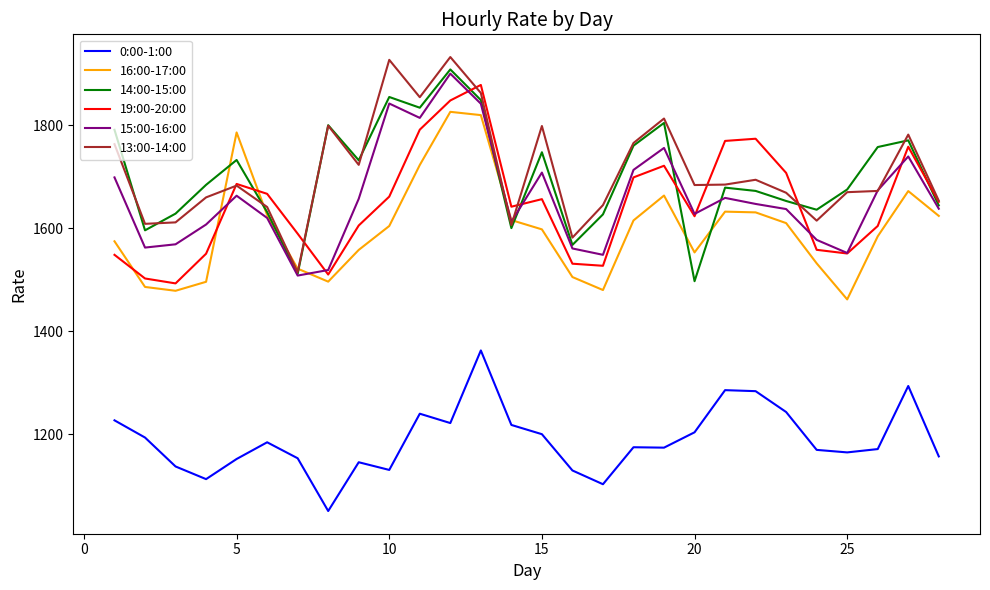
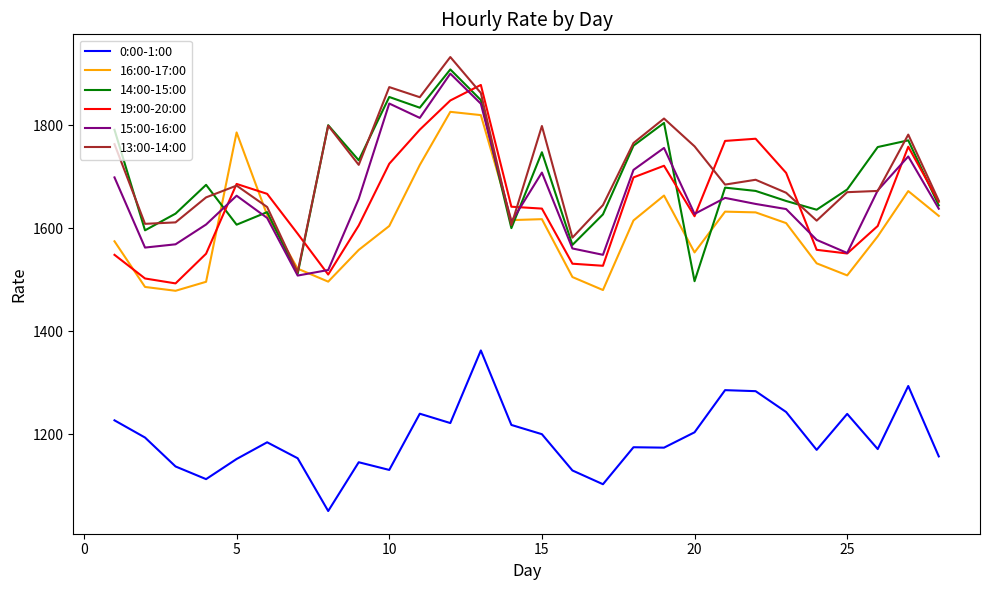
  {
    "0:00-1:00": {
      "5": 1150,
      "10": 1130,
      "15": 1200,
      "20": 1200,
-     "25": 1160
+     "25": 1240
    },
    "16:00-17:00": {
      "5": 1790,
      "10": 1600,
-     "15": 1600,
+     "15": 1620,
      "20": 1550,
-     "25": 1460
+     "25": 1510
    },
    "14:00-15:00": {
-     "5": 1730,
+     "5": 1610,
      "10": 1850,
      "15": 1750,
      "20": 1500,
      "25": 1680
    },
    "19:00-20:00": {
-     "10": 1660,
-     "15": 1660
+     "10": 1730,
+     "15": 1640
    },
    "15:00-16:00": {
      "5": 1660,
      "10": 1840,
      "15": 1710
    },
    "13:00-14:00": {
-     "10": 1930,
+     "10": 1870,
      "15": 1800,
-     "20": 1680,
+     "20": 1760,
      "25": 1670
    }
  }
